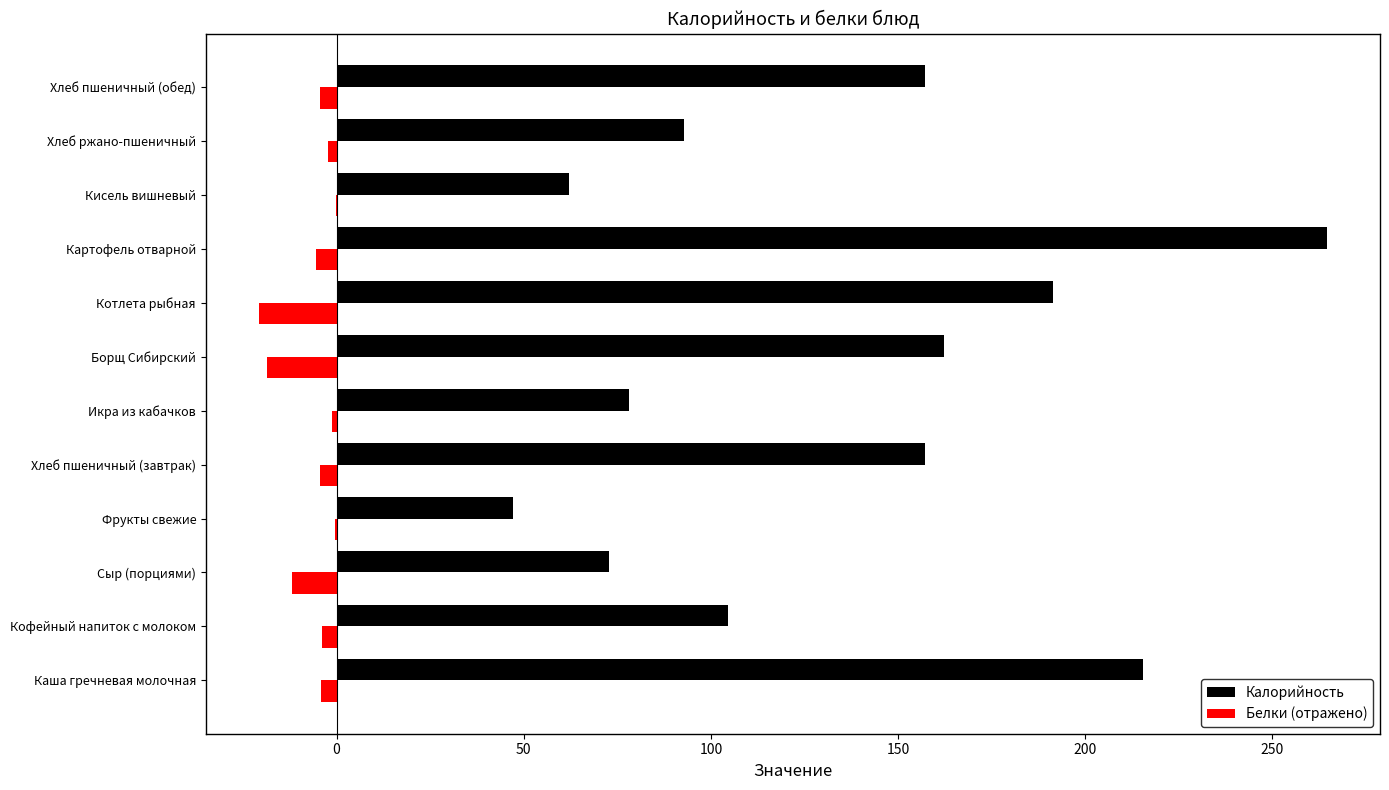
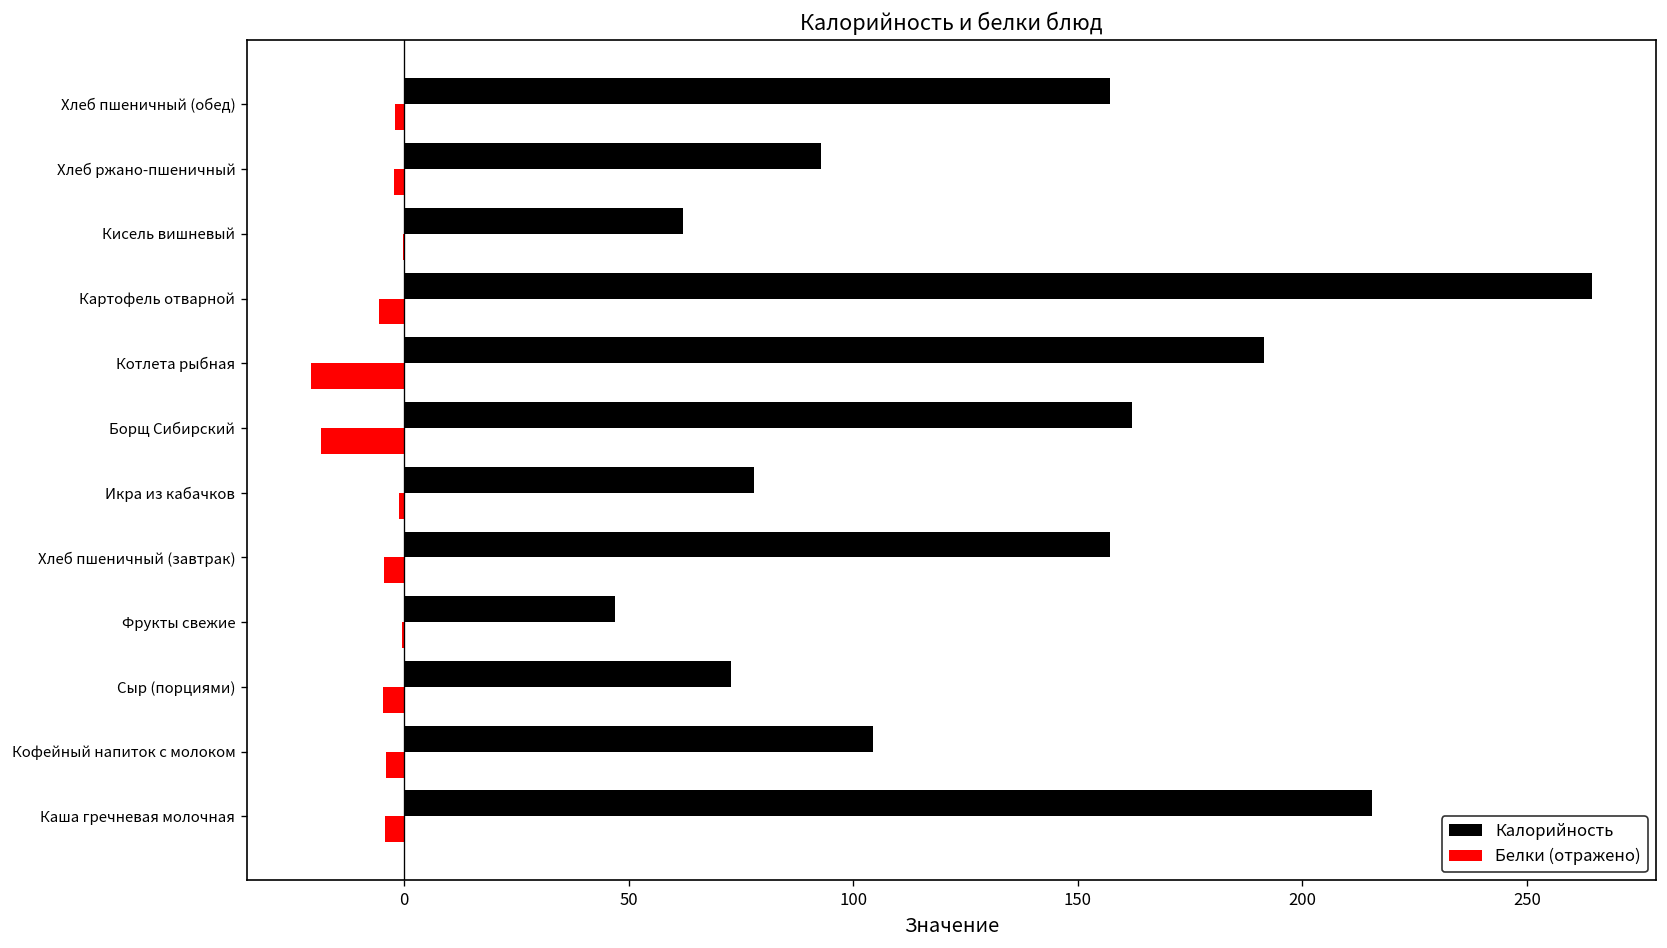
  {
    "Калорийность": {
      "Хлеб пшеничный (обед)": 157,
      "Хлеб ржано-пшеничный": 93,
      "Кисель вишневый": 62,
      "Картофель отварной": 265,
      "Котлета рыбная": 191,
      "Борщ Сибирский": 162,
      "Икра из кабачков": 78,
      "Хлеб пшеничный (завтрак)": 157,
      "Фрукты свежие": 47,
      "Сыр (порциями)": 73,
      "Кофейный напиток с молоком": 105,
      "Каша гречневая молочная": 216
    },
    "Белки (отражено)": {
-     "Хлеб пшеничный (обед)": -5,
+     "Хлеб пшеничный (обед)": -2,
      "Хлеб ржано-пшеничный": -2,
      "Картофель отварной": -6,
      "Котлета рыбная": -21,
      "Борщ Сибирский": -19,
      "Икра из кабачков": -1,
      "Хлеб пшеничный (завтрак)": -5,
-     "Сыр (порциями)": -12,
+     "Сыр (порциями)": -5,
      "Кофейный напиток с молоком": -4,
      "Каша гречневая молочная": -4
    }
  }
